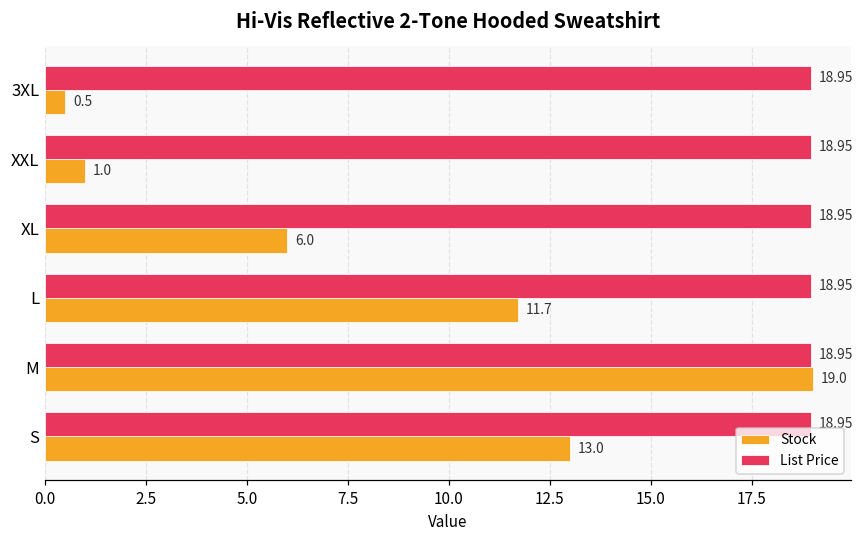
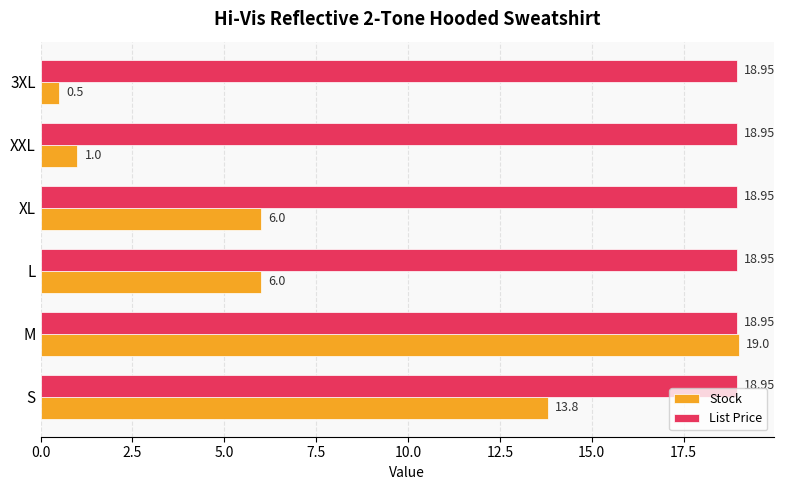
  {
    "Stock": {
      "3XL": 0.5,
      "XXL": 1.0,
      "XL": 6.0,
-     "L": 11.7,
+     "L": 6.0,
      "M": 19.0,
-     "S": 13.0
+     "S": 13.8
    },
    "List Price": {
      "3XL": 18.95,
      "XXL": 18.95,
      "XL": 18.95,
      "L": 18.95,
      "M": 18.95
    }
  }
